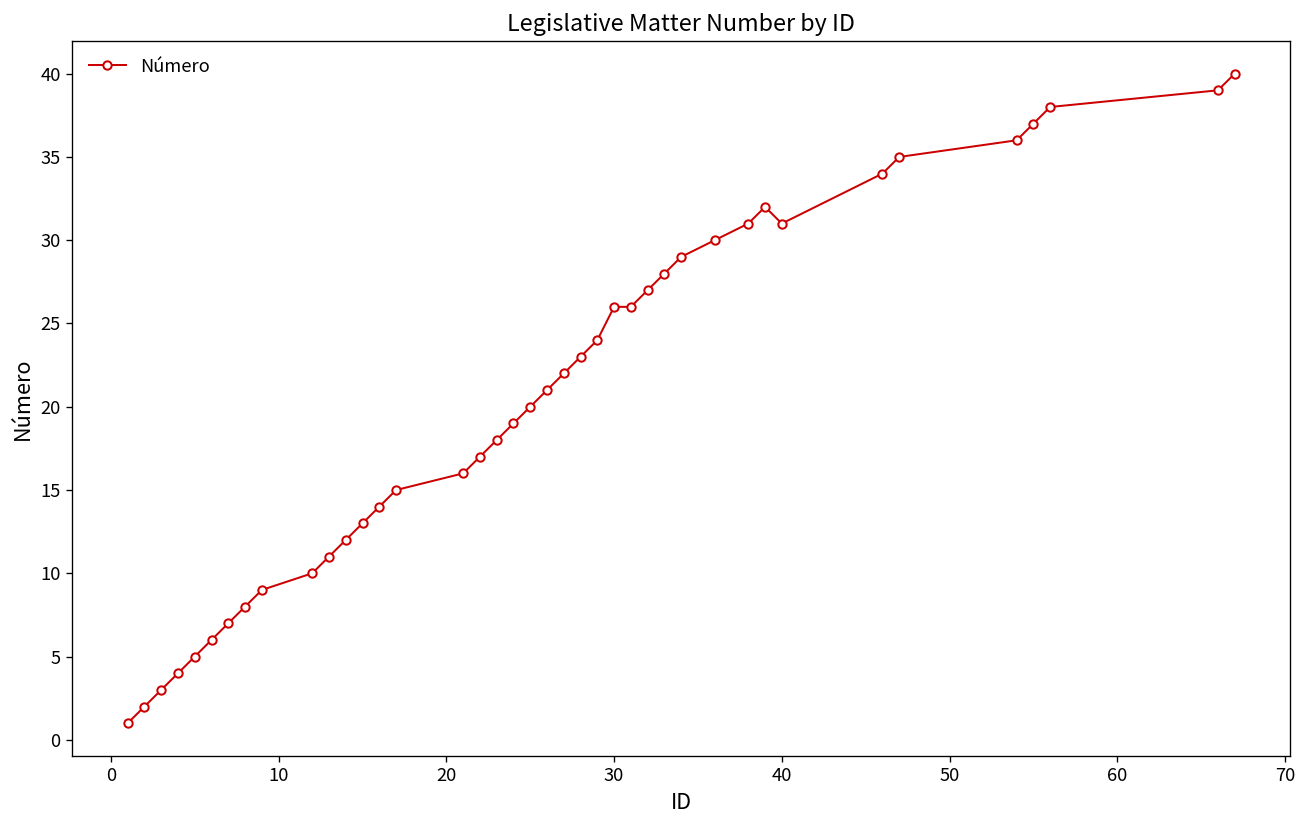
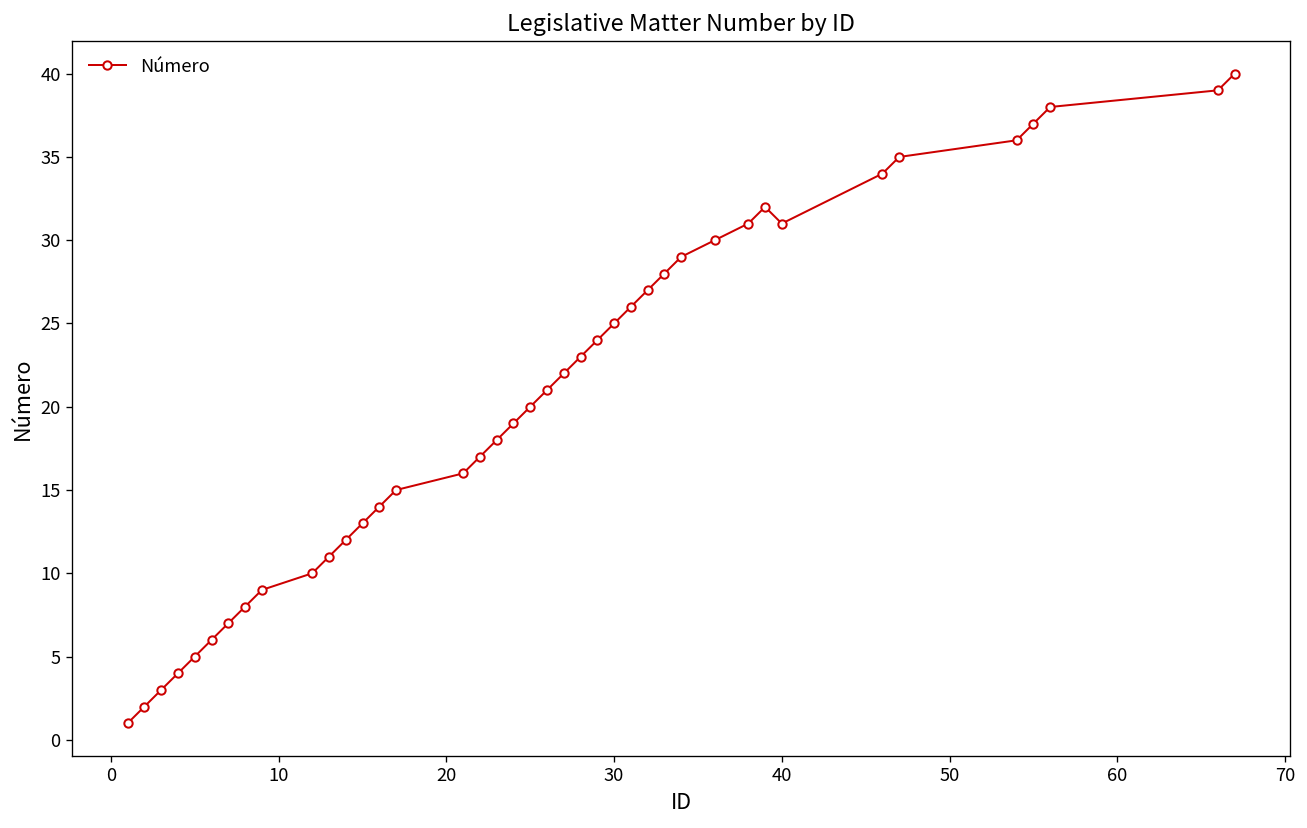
  {
-   "30": 26,
+   "30": 25,
    "40": 31
  }
